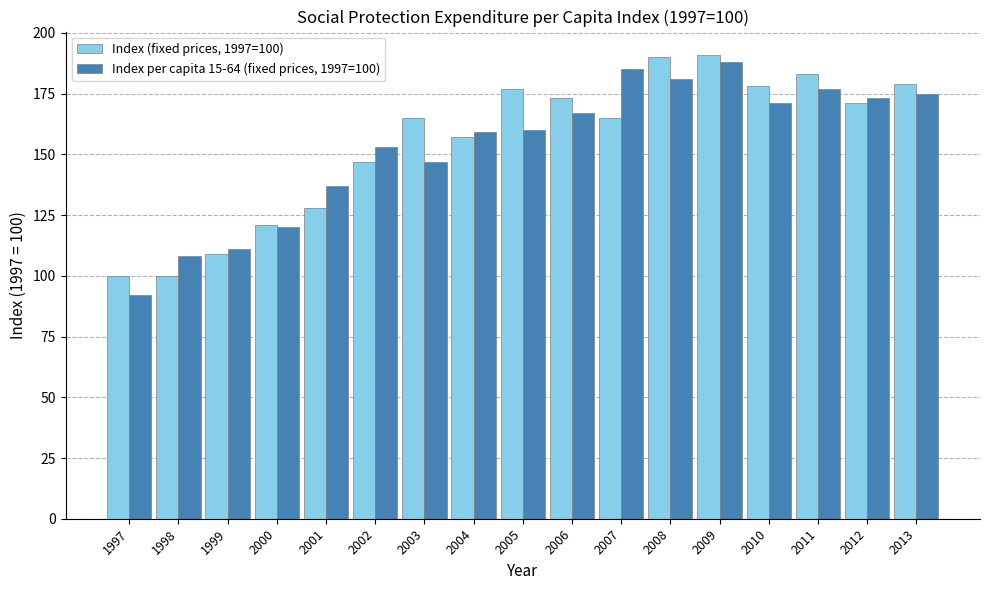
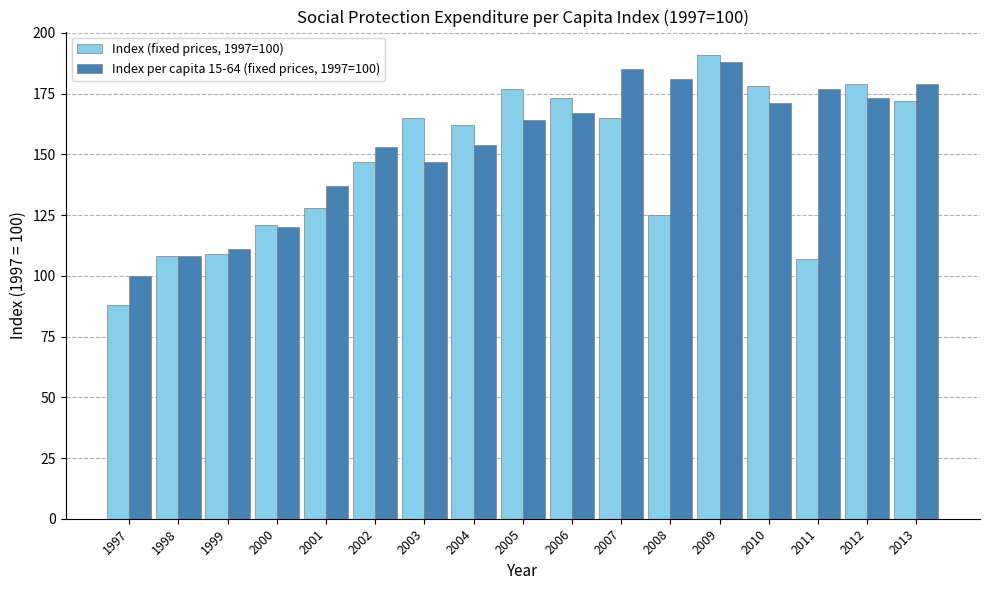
  {
    "Index (fixed prices, 1997=100)": {
-     "1997": 100,
-     "1998": 100,
+     "1997": 88,
+     "1998": 108,
      "1999": 109,
      "2000": 121,
      "2001": 128,
      "2002": 147,
      "2003": 165,
-     "2004": 157,
+     "2004": 162,
      "2005": 177,
      "2006": 173,
      "2007": 165,
-     "2008": 190,
+     "2008": 125,
      "2009": 191,
      "2010": 178,
-     "2011": 183,
-     "2012": 171,
-     "2013": 179
+     "2011": 107,
+     "2012": 179,
+     "2013": 172
    },
    "Index per capita 15-64 (fixed prices, 1997=100)": {
-     "1997": 92,
+     "1997": 100,
      "1998": 108,
      "1999": 111,
      "2000": 120,
      "2001": 137,
      "2002": 153,
      "2003": 147,
-     "2004": 159,
-     "2005": 160,
+     "2004": 154,
+     "2005": 164,
      "2006": 167,
      "2007": 185,
      "2008": 181,
      "2009": 188,
      "2010": 171,
      "2011": 177,
      "2012": 173,
-     "2013": 175
+     "2013": 179
    }
  }
